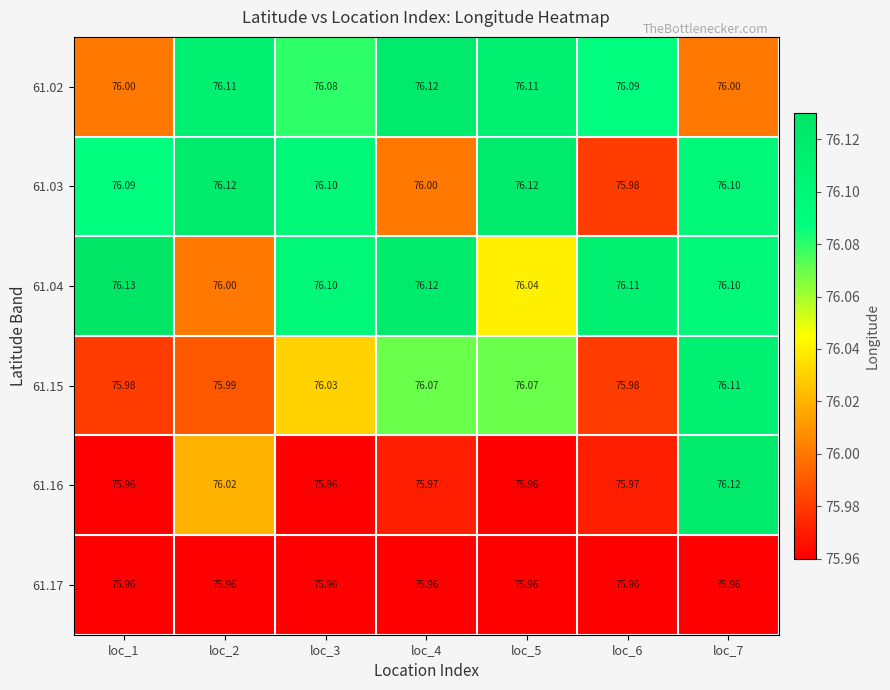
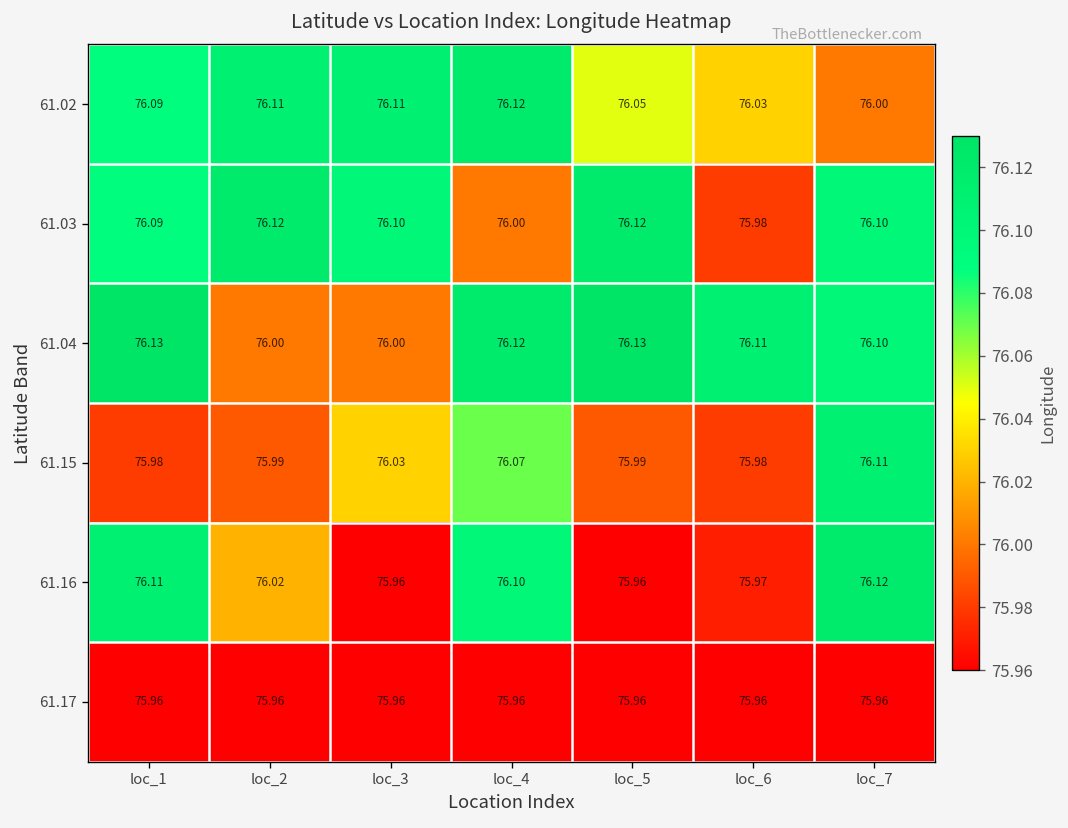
  {
    "61.02": {
-     "loc_1": 76.00,
+     "loc_1": 76.09,
      "loc_2": 76.11,
-     "loc_3": 76.08,
+     "loc_3": 76.11,
      "loc_4": 76.12,
-     "loc_5": 76.11,
-     "loc_6": 76.09,
+     "loc_5": 76.05,
+     "loc_6": 76.03,
      "loc_7": 76.00
    },
    "61.03": {
      "loc_1": 76.09,
      "loc_2": 76.12,
      "loc_3": 76.10,
      "loc_4": 76.00,
      "loc_5": 76.12,
      "loc_6": 75.98,
      "loc_7": 76.10
    },
    "61.04": {
      "loc_1": 76.13,
      "loc_2": 76.00,
-     "loc_3": 76.10,
+     "loc_3": 76.00,
      "loc_4": 76.12,
-     "loc_5": 76.04,
+     "loc_5": 76.13,
      "loc_6": 76.11,
      "loc_7": 76.10
    },
    "61.15": {
      "loc_1": 75.98,
      "loc_2": 75.99,
      "loc_3": 76.03,
      "loc_4": 76.07,
-     "loc_5": 76.07,
+     "loc_5": 75.99,
      "loc_6": 75.98,
      "loc_7": 76.11
    },
    "61.16": {
-     "loc_1": 75.96,
+     "loc_1": 76.11,
      "loc_2": 76.02,
      "loc_3": 75.96,
-     "loc_4": 75.97,
+     "loc_4": 76.10,
      "loc_5": 75.96,
      "loc_6": 75.97,
      "loc_7": 76.12
    },
    "61.17": {
      "loc_1": 75.96,
      "loc_2": 75.96,
      "loc_3": 75.96,
      "loc_4": 75.96,
      "loc_5": 75.96,
      "loc_6": 75.96,
      "loc_7": 75.96
    }
  }
